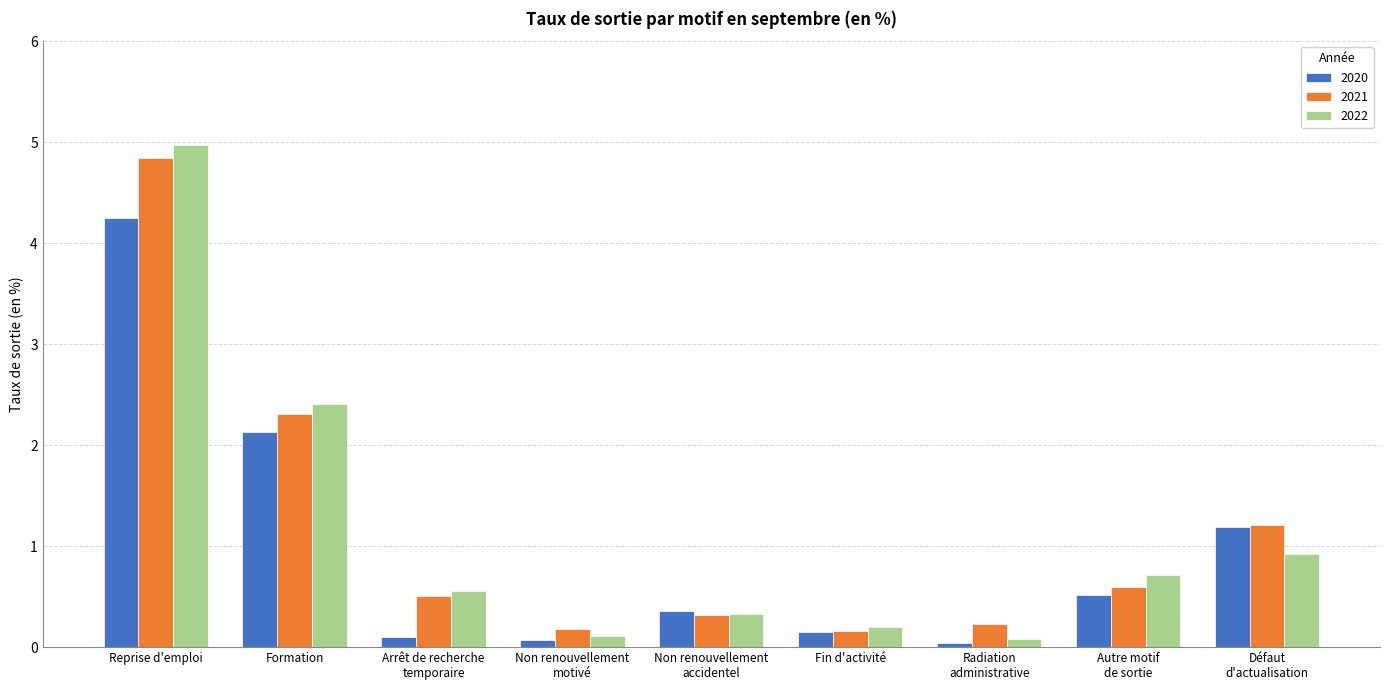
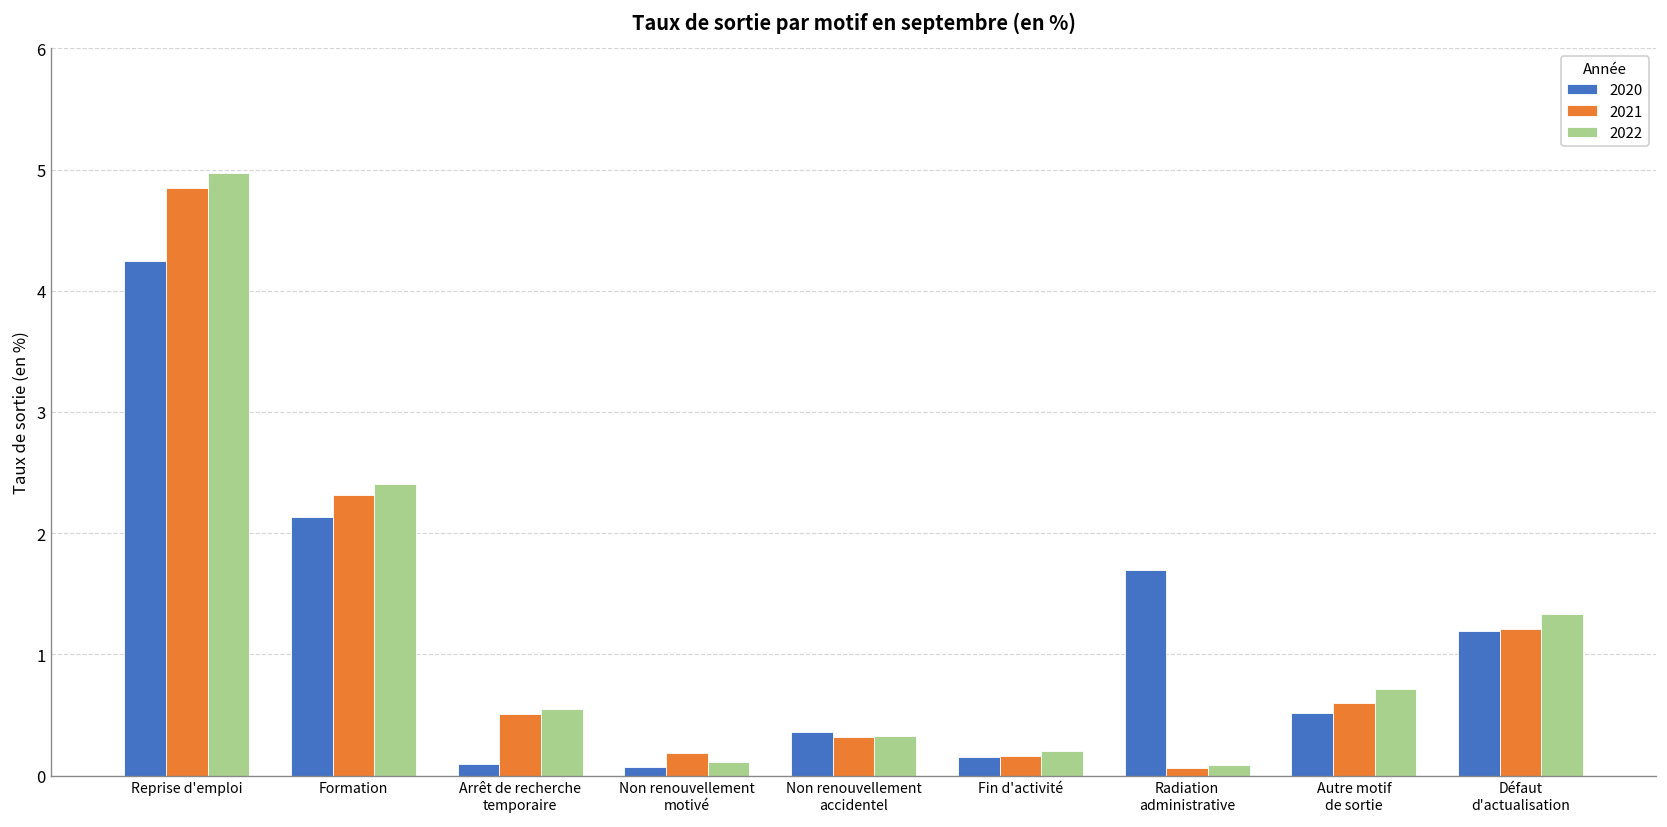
  {
    "2020": {
      "Reprise d'emploi": 4.25,
      "Formation": 2.13,
      "Arrêt de recherche temporaire": 0.10,
      "Non renouvellement motivé": 0.07,
      "Non renouvellement accidentel": 0.36,
      "Fin d'activité": 0.15,
-     "Radiation administrative": 0.04,
+     "Radiation administrative": 1.70,
      "Autre motif de sortie": 0.51,
      "Défaut d'actualisation": 1.19
    },
    "2021": {
      "Reprise d'emploi": 4.85,
      "Formation": 2.31,
      "Arrêt de recherche temporaire": 0.51,
      "Non renouvellement motivé": 0.18,
      "Non renouvellement accidentel": 0.32,
      "Fin d'activité": 0.16,
-     "Radiation administrative": 0.23,
+     "Radiation administrative": 0.06,
      "Autre motif de sortie": 0.60,
      "Défaut d'actualisation": 1.21
    },
    "2022": {
      "Reprise d'emploi": 4.97,
      "Formation": 2.40,
      "Arrêt de recherche temporaire": 0.55,
      "Non renouvellement motivé": 0.11,
      "Non renouvellement accidentel": 0.33,
      "Fin d'activité": 0.20,
      "Radiation administrative": 0.08,
      "Autre motif de sortie": 0.72,
-     "Défaut d'actualisation": 0.92
+     "Défaut d'actualisation": 1.34
    }
  }
